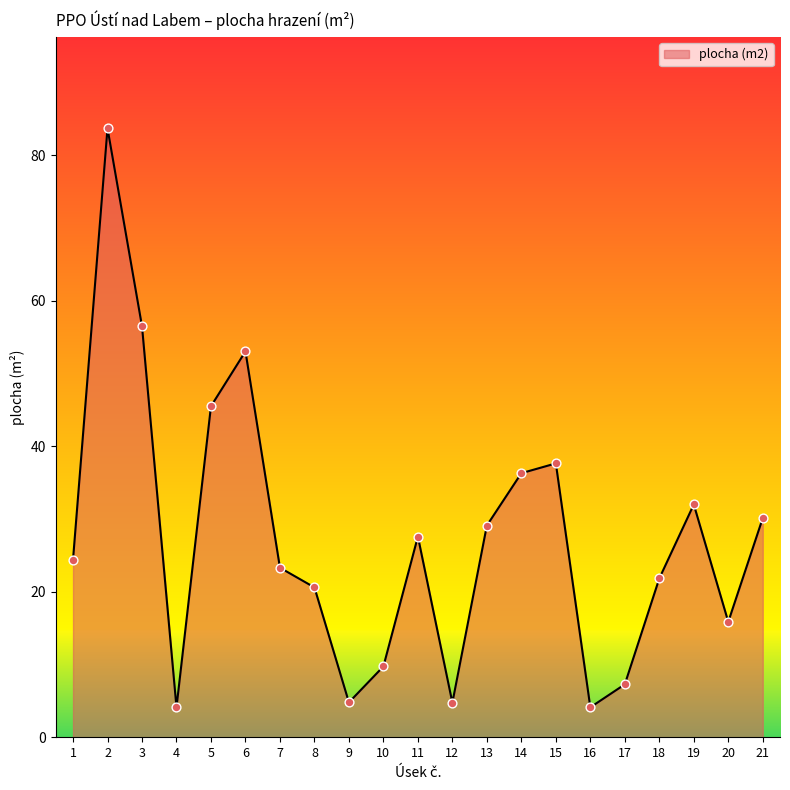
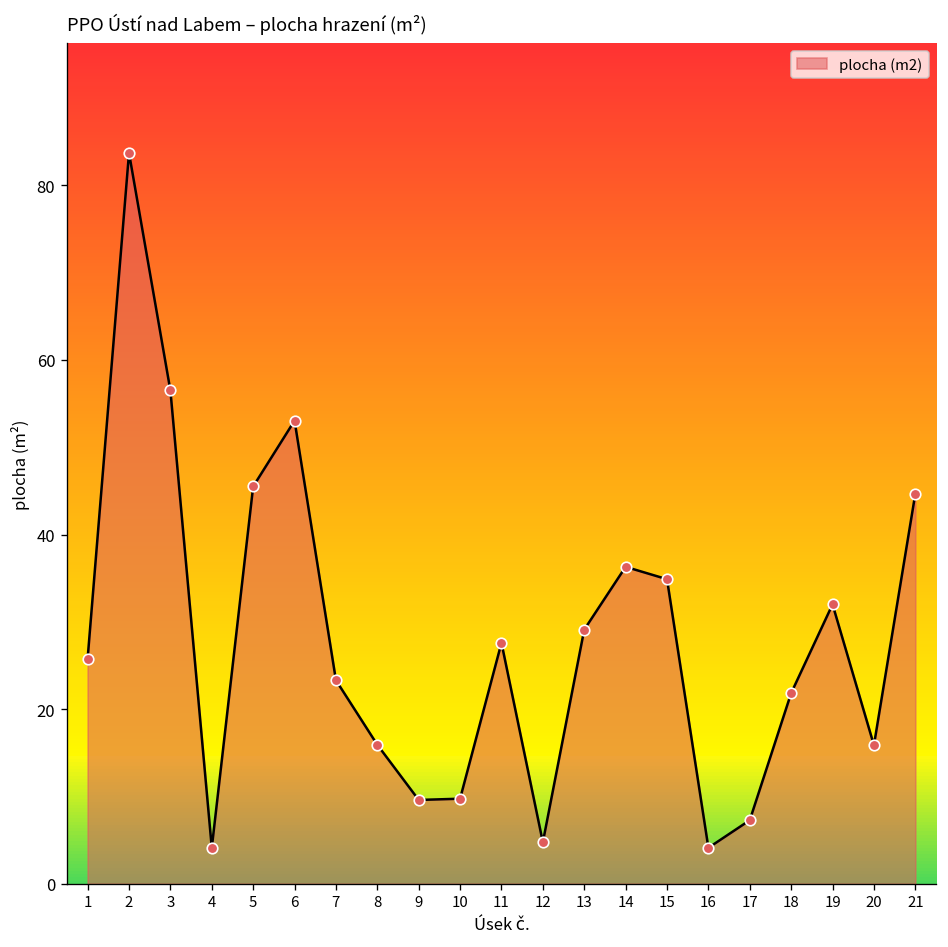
  {
-   "1": 24,
+   "1": 26,
    "2": 84,
    "3": 56,
    "4": 4,
    "5": 46,
    "6": 53,
    "7": 23,
-   "8": 21,
-   "9": 5,
+   "8": 16,
+   "9": 10,
    "10": 10,
    "11": 28,
    "12": 5,
    "13": 29,
    "14": 36,
-   "15": 38,
+   "15": 35,
    "16": 4,
    "17": 7,
    "18": 22,
    "19": 32,
    "20": 16,
-   "21": 30
+   "21": 45
  }
